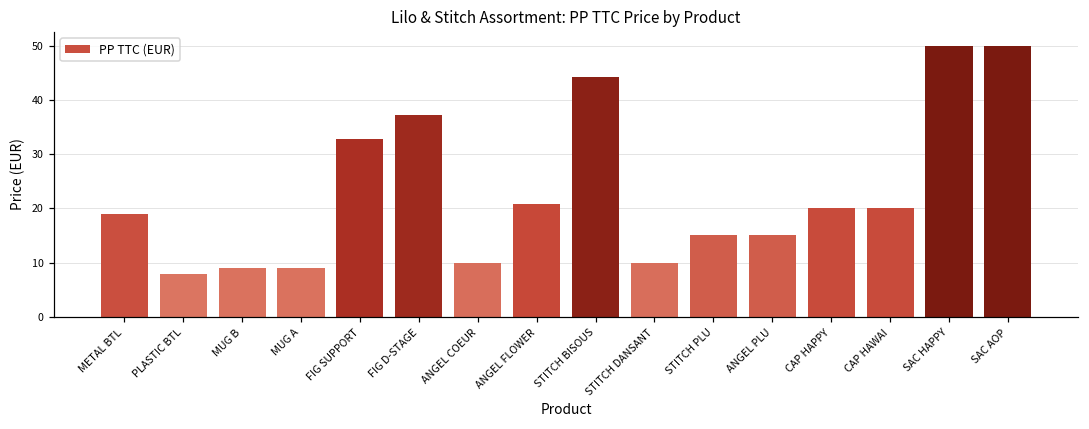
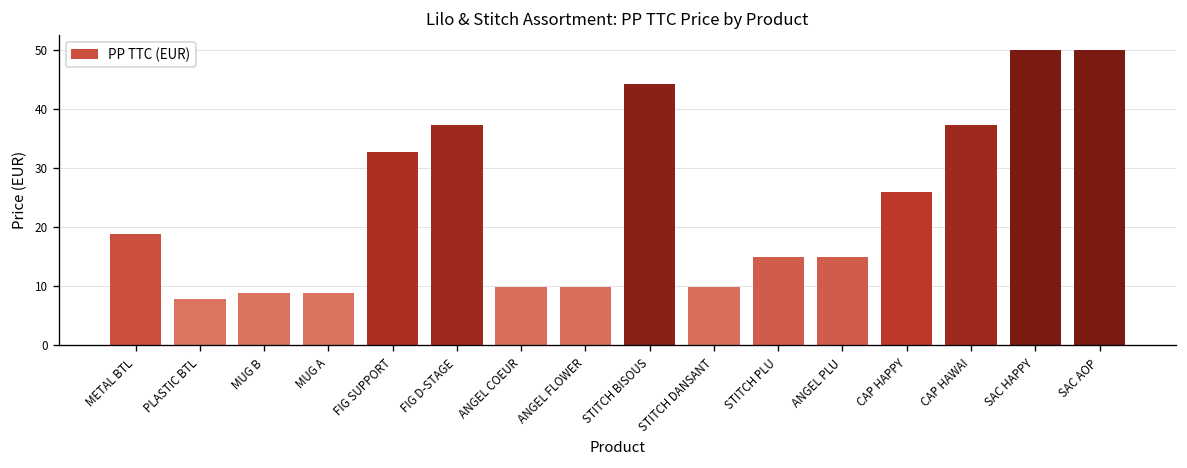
  {
    "METAL BTL": 19,
    "PLASTIC BTL": 8,
    "MUG B": 9,
    "MUG A": 9,
    "FIG SUPPORT": 33,
    "FIG D-STAGE": 37,
    "ANGEL COEUR": 10,
-   "ANGEL FLOWER": 21,
+   "ANGEL FLOWER": 10,
    "STITCH BISOUS": 44,
    "STITCH DANSANT": 10,
    "STITCH PLU": 15,
    "ANGEL PLU": 15,
-   "CAP HAPPY": 20,
-   "CAP HAWAI": 20,
+   "CAP HAPPY": 26,
+   "CAP HAWAI": 37,
    "SAC HAPPY": 50,
    "SAC AOP": 50
  }
